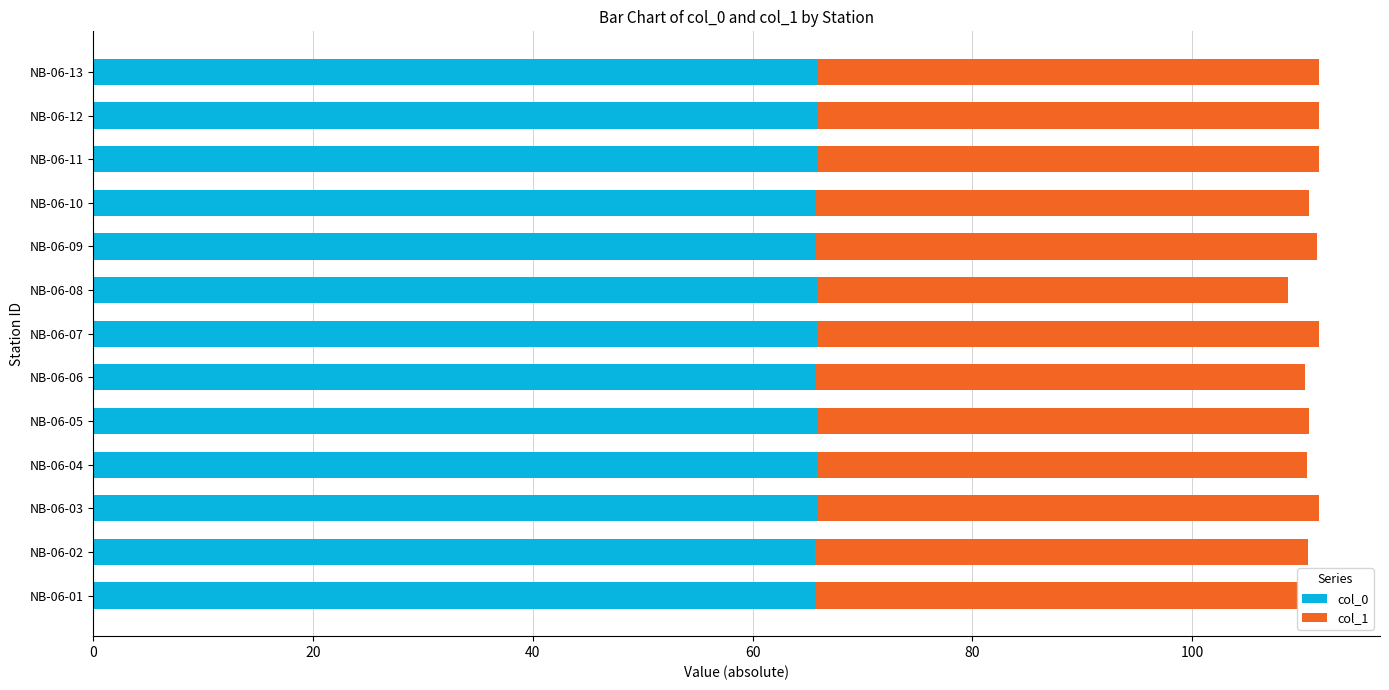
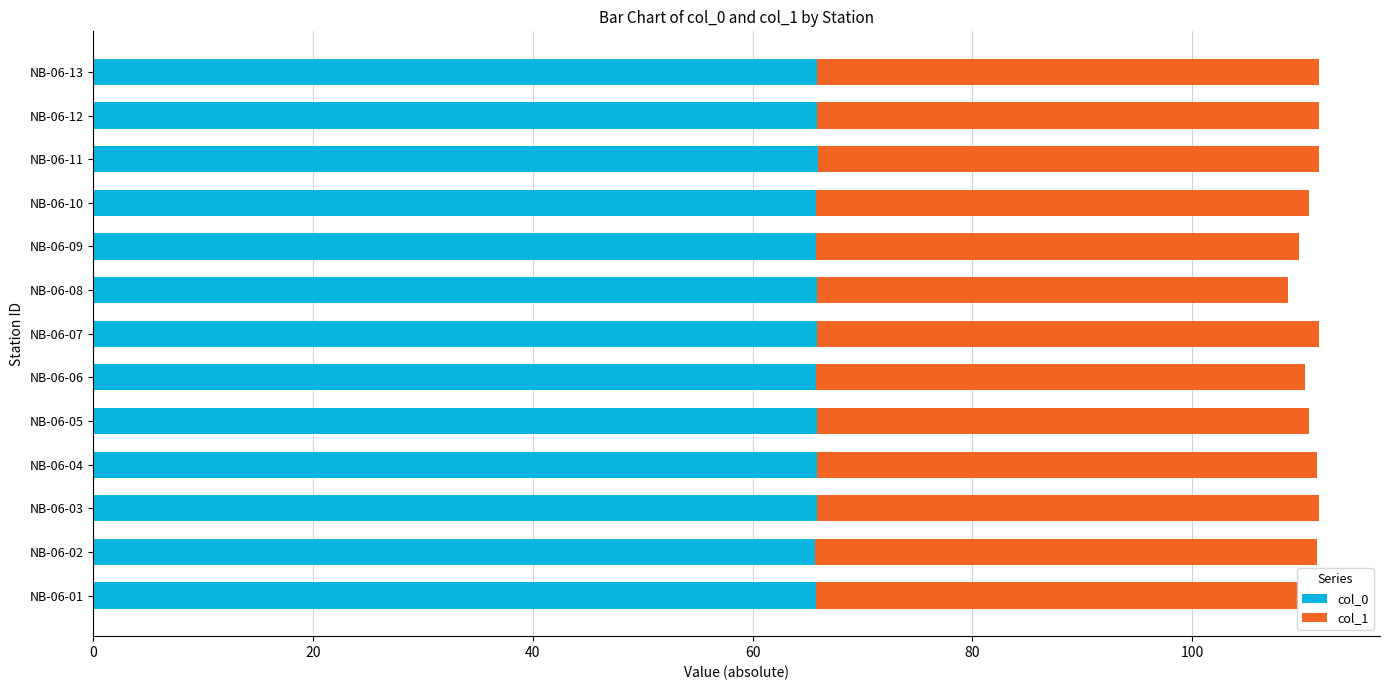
  {
    "col_0": {
      "NB-06-13": 65.9,
      "NB-06-12": 65.8,
      "NB-06-11": 65.9,
      "NB-06-10": 65.8,
      "NB-06-09": 65.8,
      "NB-06-08": 65.8,
      "NB-06-07": 65.8,
      "NB-06-06": 65.8,
      "NB-06-05": 65.8,
      "NB-06-04": 65.8,
      "NB-06-03": 65.9,
      "NB-06-02": 65.7,
      "NB-06-01": 65.8
    },
    "col_1": {
      "NB-06-13": 45.7,
      "NB-06-12": 45.7,
      "NB-06-11": 45.6,
      "NB-06-10": 44.9,
-     "NB-06-09": 45.6,
+     "NB-06-09": 43.9,
      "NB-06-08": 42.9,
      "NB-06-07": 45.7,
      "NB-06-06": 44.5,
      "NB-06-05": 44.8,
-     "NB-06-04": 44.6,
+     "NB-06-04": 45.5,
      "NB-06-03": 45.7,
-     "NB-06-02": 44.8
+     "NB-06-02": 45.6
    }
  }
